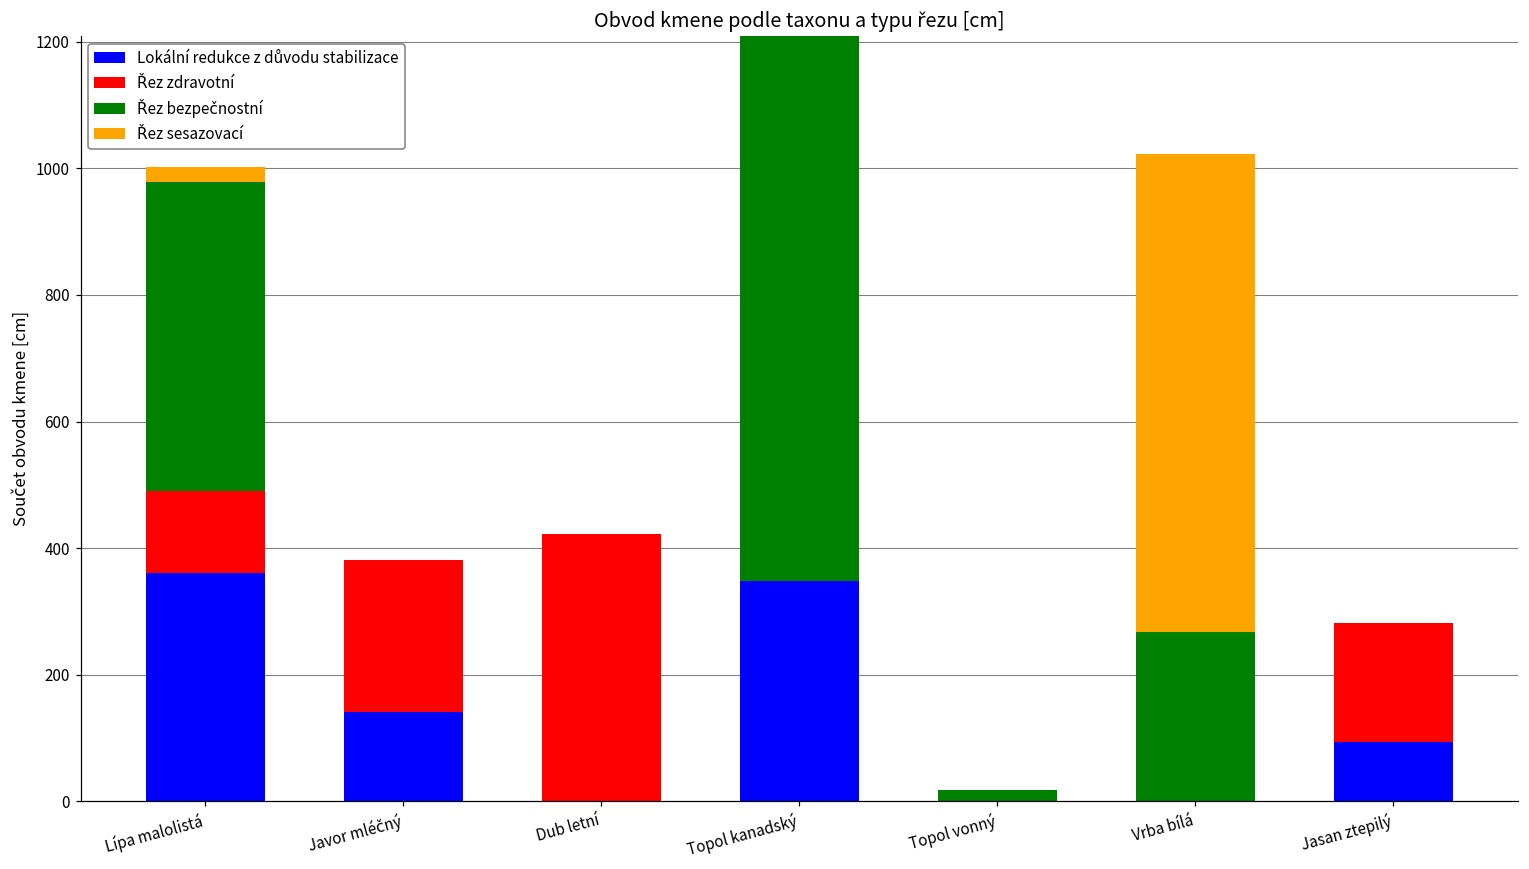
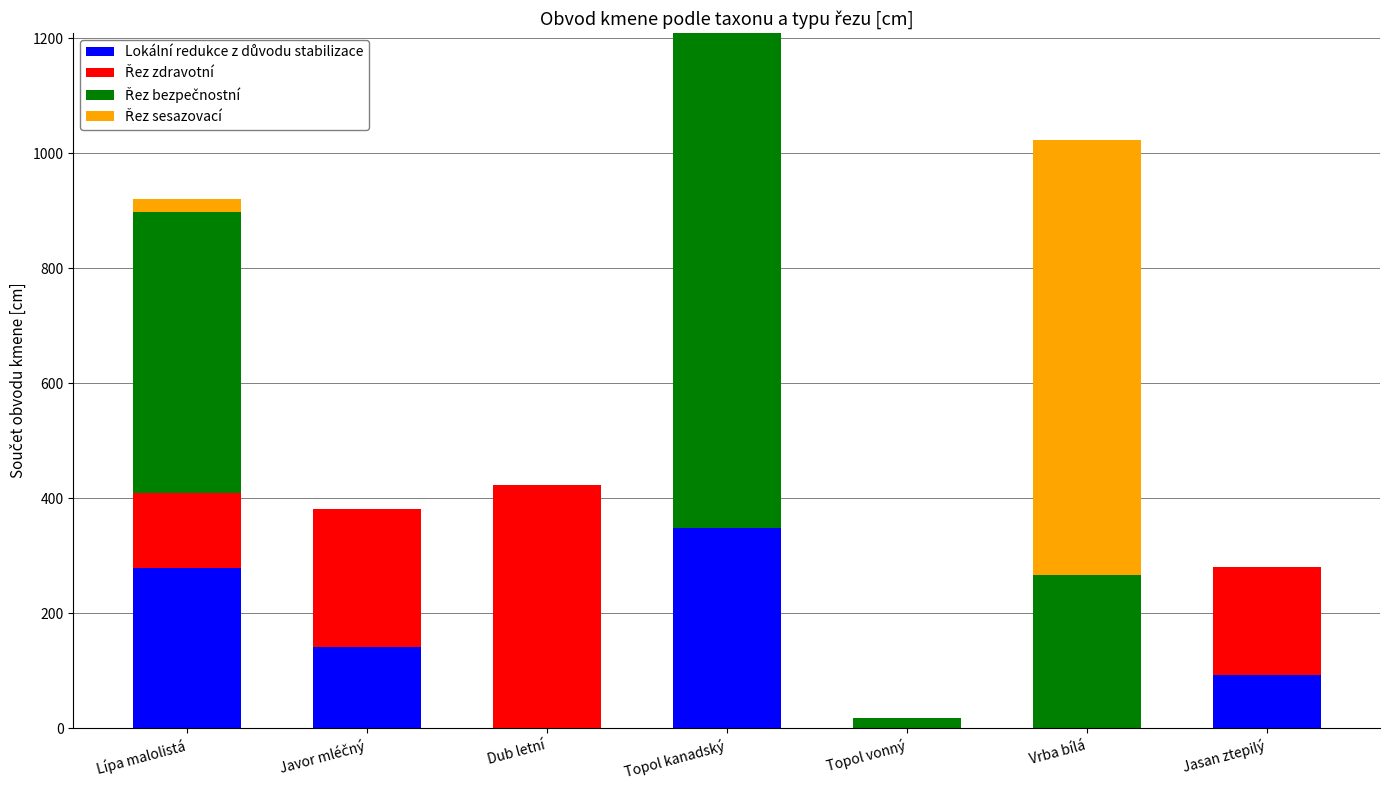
  {
    "Lokální redukce z důvodu stabilizace": {
-     "Lípa malolistá": 360,
+     "Lípa malolistá": 280,
      "Javor mléčný": 140,
      "Dub letní": 0,
      "Topol kanadský": 350,
      "Topol vonný": 0,
      "Vrba bílá": 0,
      "Jasan ztepilý": 90
    },
    "Řez zdravotní": {
      "Lípa malolistá": 130,
      "Javor mléčný": 240,
      "Dub letní": 420,
      "Topol kanadský": 0,
      "Topol vonný": 0,
      "Vrba bílá": 0,
      "Jasan ztepilý": 190
    },
    "Řez bezpečnostní": {
      "Lípa malolistá": 490,
      "Javor mléčný": 0,
      "Dub letní": 0,
      "Topol kanadský": 860,
      "Topol vonný": 20,
      "Vrba bílá": 270,
      "Jasan ztepilý": 0
    },
    "Řez sesazovací": {
      "Lípa malolistá": 20,
      "Javor mléčný": 0,
      "Dub letní": 0,
      "Topol kanadský": 0,
      "Topol vonný": 0,
      "Vrba bílá": 760,
      "Jasan ztepilý": 0
    }
  }
